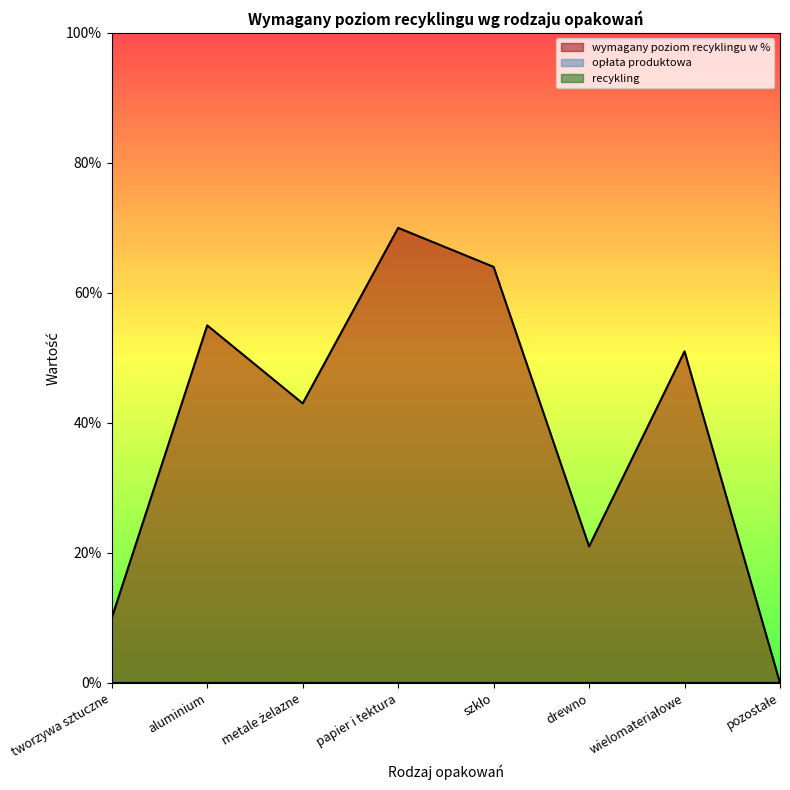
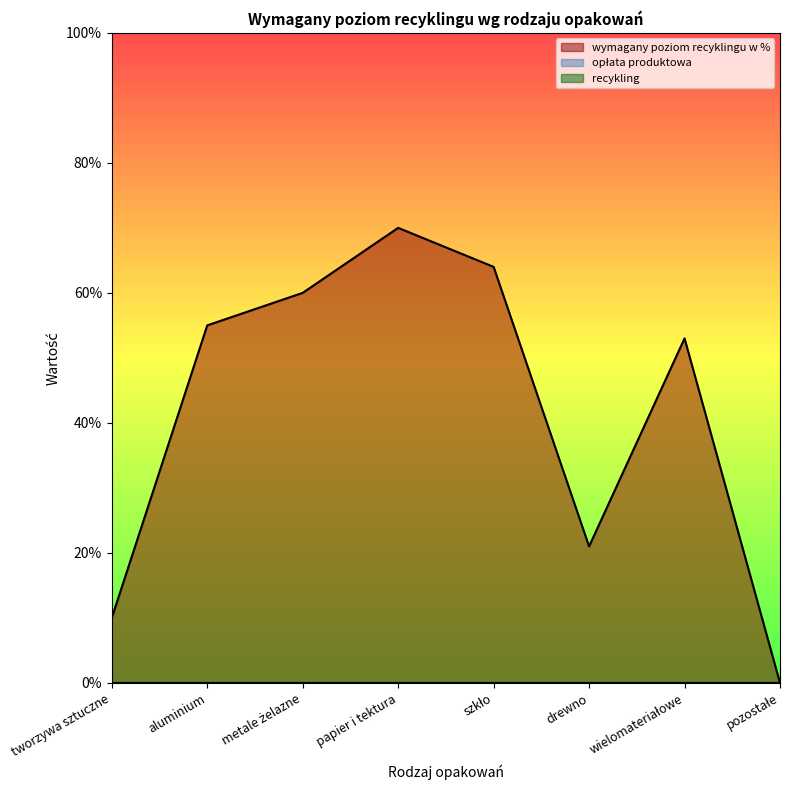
  {
    "wymagany poziom recyklingu w %": {
      "tworzywa sztuczne": "10%",
      "aluminium": "55%",
-     "metale żelazne": "43%",
+     "metale żelazne": "60%",
      "papier i tektura": "70%",
      "szkło": "64%",
      "drewno": "21%",
-     "wielomateriałowe": "51%"
+     "wielomateriałowe": "53%"
    },
    "recykling": {
      "tworzywa sztuczne": "0%",
      "aluminium": "0%",
      "metale żelazne": "0%",
      "papier i tektura": "0%",
      "szkło": "0%",
      "drewno": "0%",
      "wielomateriałowe": "0%"
    }
  }
